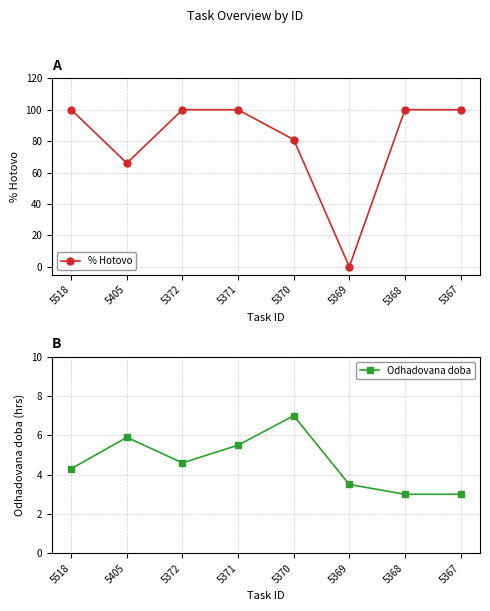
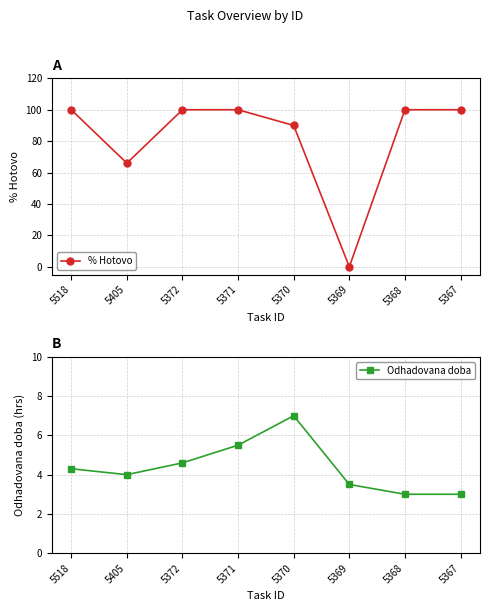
  {
    "A": {
      "5518": 100,
      "5405": 66,
      "5372": 100,
      "5371": 100,
-     "5370": 81,
+     "5370": 90,
      "5369": 0,
      "5368": 100,
      "5367": 100
    },
    "B": {
      "5518": 4.3,
-     "5405": 5.9,
+     "5405": 4.0,
      "5372": 4.6,
      "5371": 5.5,
      "5370": 7.0,
      "5369": 3.5,
      "5368": 3.0,
      "5367": 3.0
    }
  }
